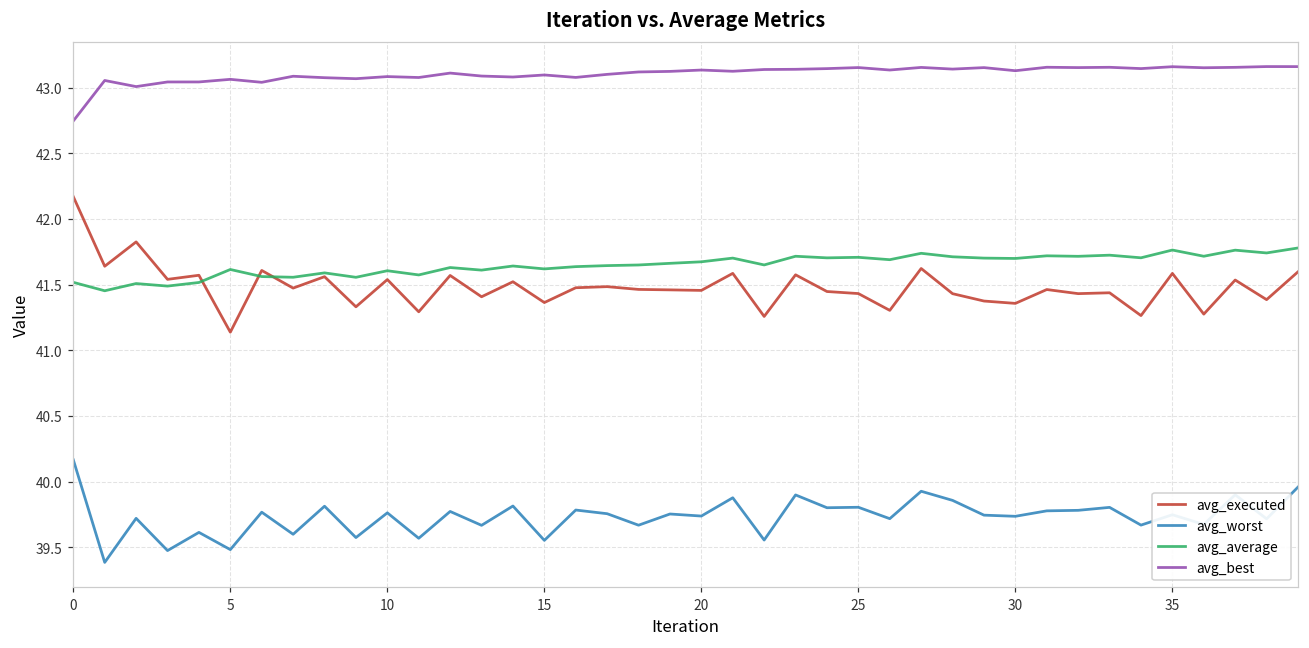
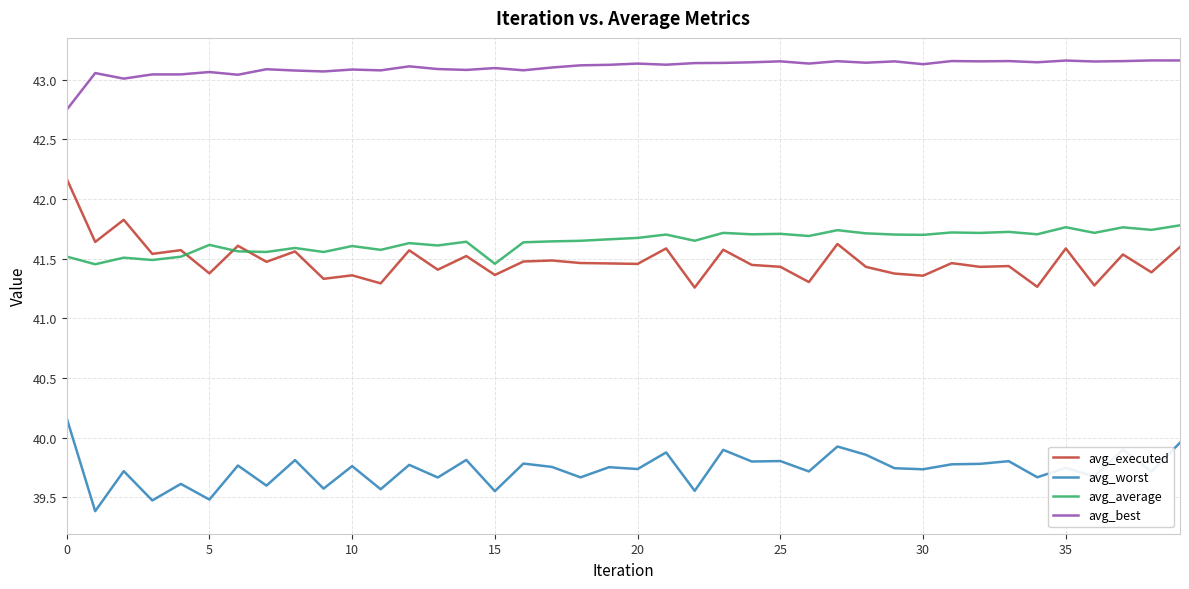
  {
    "avg_executed": {
      "0": 42.17,
-     "5": 41.14,
-     "10": 41.54,
+     "5": 41.38,
+     "10": 41.36,
      "15": 41.36,
      "20": 41.46,
      "25": 41.43,
      "30": 41.36,
      "35": 41.59
    },
    "avg_worst": {
      "0": 40.17,
      "5": 39.48,
      "10": 39.76,
      "15": 39.55,
      "20": 39.74,
      "25": 39.80,
      "30": 39.74
    },
    "avg_average": {
      "0": 41.52,
      "5": 41.62,
      "10": 41.61,
-     "15": 41.62,
+     "15": 41.46,
      "20": 41.67,
      "25": 41.71,
      "30": 41.70,
      "35": 41.76
    },
    "avg_best": {
      "0": 42.75,
      "5": 43.06,
      "10": 43.08,
      "15": 43.10,
      "20": 43.13,
      "25": 43.15,
      "30": 43.13,
      "35": 43.16
    }
  }
